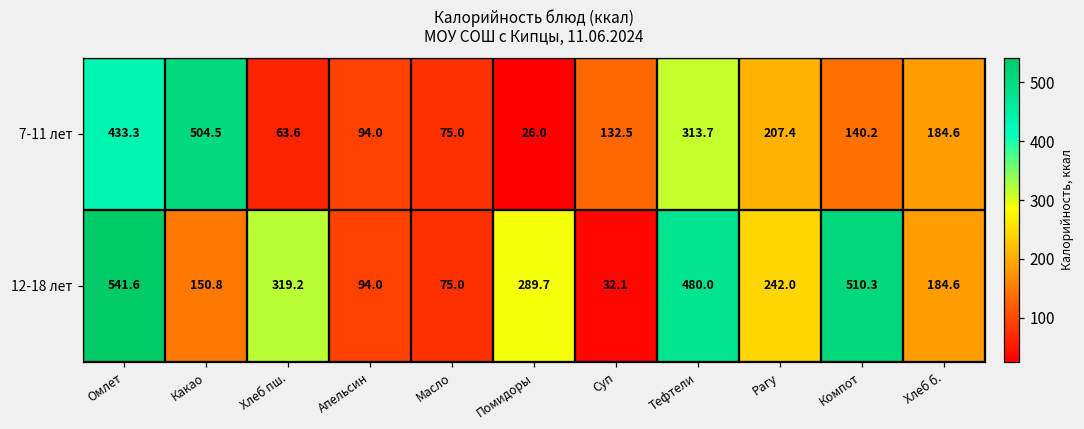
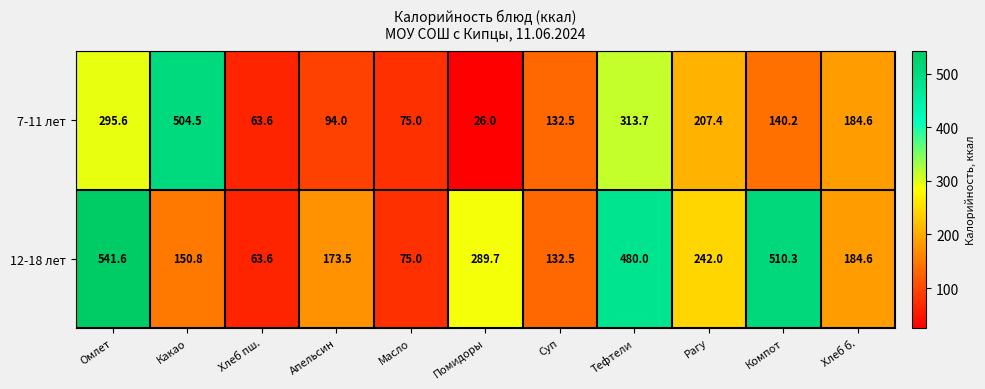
  {
    "7-11 лет": {
-     "Омлет": 433.3,
+     "Омлет": 295.6,
      "Какао": 504.5,
      "Хлеб пш.": 63.6,
      "Апельсин": 94.0,
      "Масло": 75.0,
      "Помидоры": 26.0,
      "Суп": 132.5,
      "Тефтели": 313.7,
      "Рагу": 207.4,
      "Компот": 140.2,
      "Хлеб б.": 184.6
    },
    "12-18 лет": {
      "Омлет": 541.6,
      "Какао": 150.8,
-     "Хлеб пш.": 319.2,
-     "Апельсин": 94.0,
+     "Хлеб пш.": 63.6,
+     "Апельсин": 173.5,
      "Масло": 75.0,
      "Помидоры": 289.7,
-     "Суп": 32.1,
+     "Суп": 132.5,
      "Тефтели": 480.0,
      "Рагу": 242.0,
      "Компот": 510.3,
      "Хлеб б.": 184.6
    }
  }
